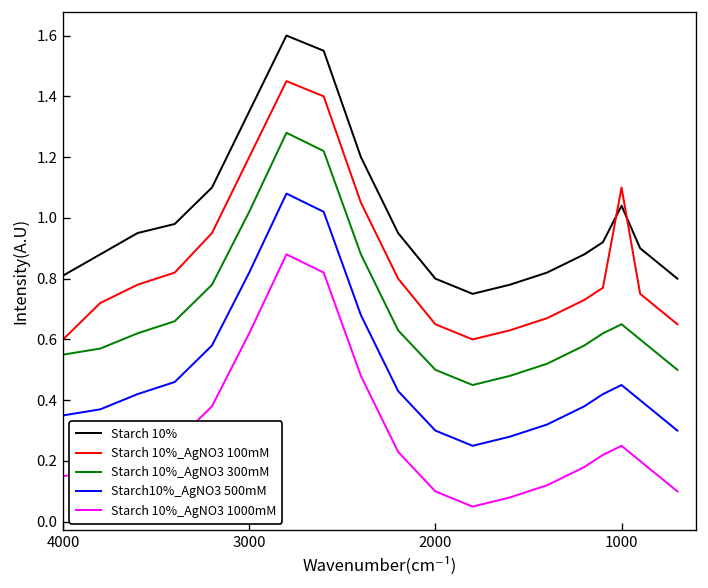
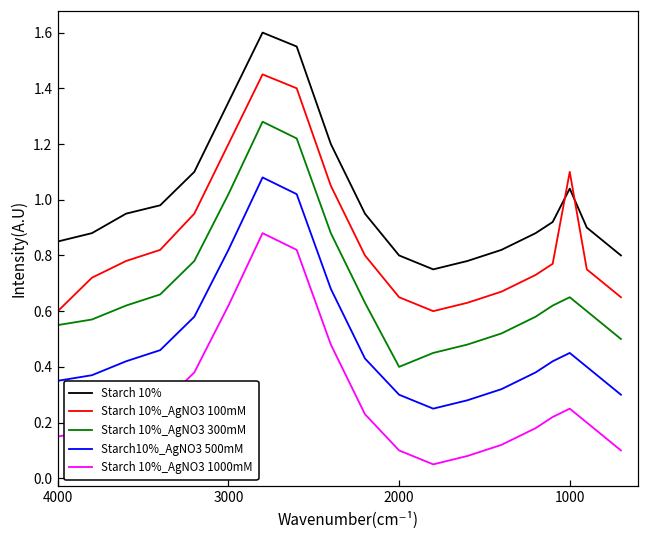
  {
    "Starch 10%": {
-     "4000": 0.81,
+     "4000": 0.85,
      "3000": 1.35,
      "2000": 0.80,
      "1000": 1.04
    },
    "Starch 10%_AgNO3 100mM": {
      "4000": 0.60,
      "3000": 1.20,
      "2000": 0.65,
      "1000": 1.10
    },
    "Starch 10%_AgNO3 300mM": {
      "4000": 0.55,
      "3000": 1.02,
-     "2000": 0.5,
+     "2000": 0.4,
      "1000": 0.65
    },
    "Starch10%_AgNO3 500mM": {
      "4000": 0.35,
      "3000": 0.82,
      "2000": 0.30,
      "1000": 0.45
    },
    "Starch 10%_AgNO3 1000mM": {
      "4000": 0.15,
      "3000": 0.62,
      "2000": 0.10,
      "1000": 0.25
    }
  }
